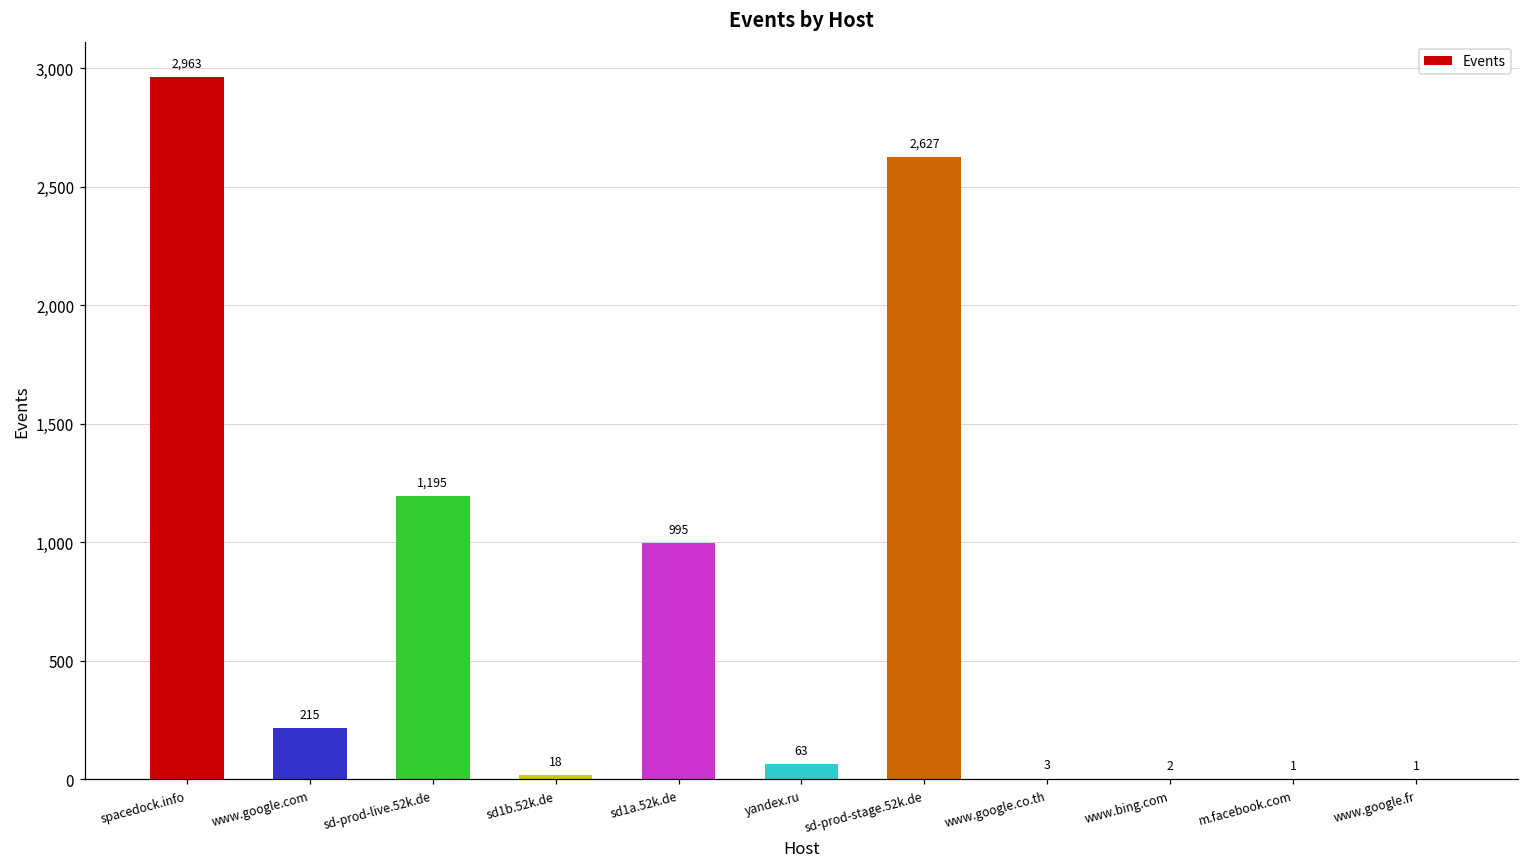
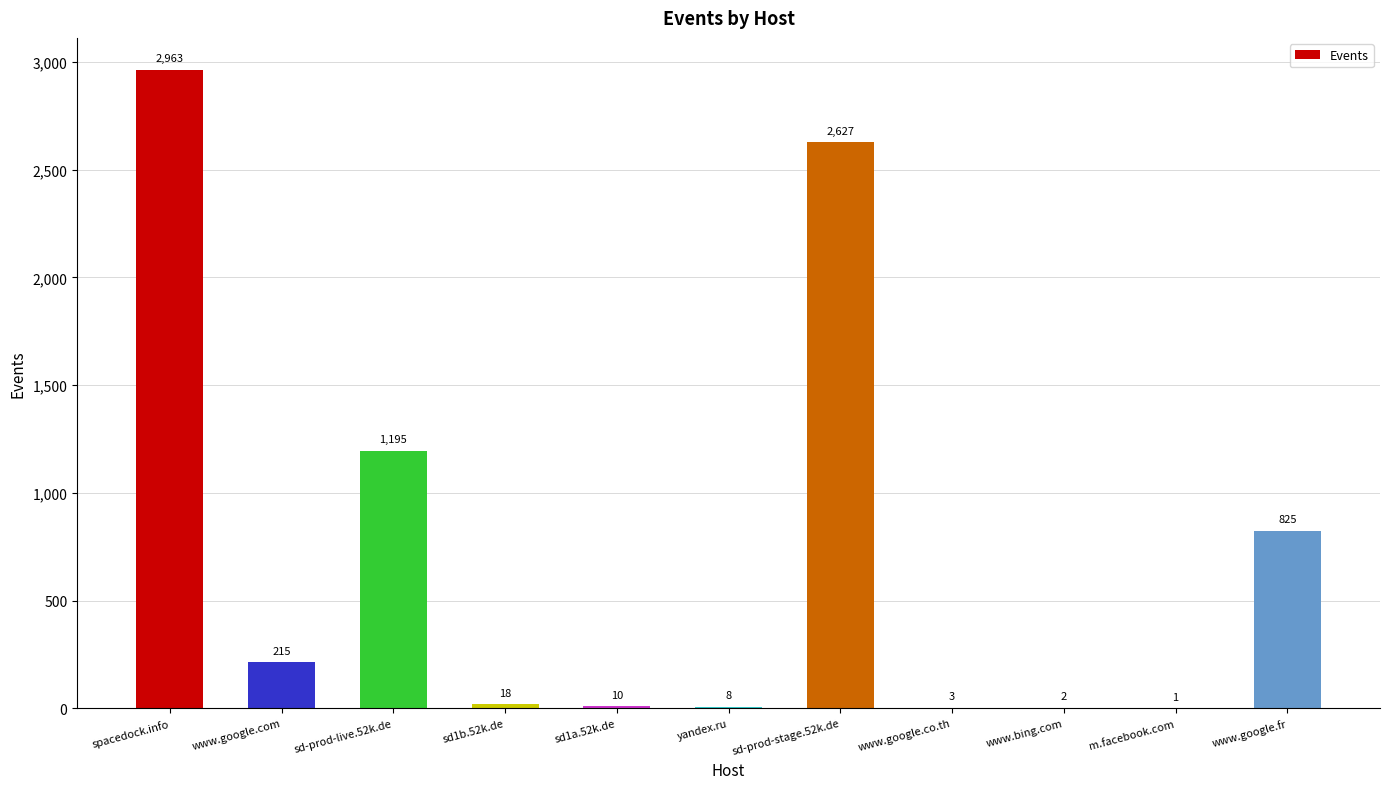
  {
    "spacedock.info": "2,963",
    "www.google.com": "215",
    "sd-prod-live.52k.de": "1,195",
    "sd1b.52k.de": "18",
-   "sd1a.52k.de": "995",
-   "yandex.ru": "63",
+   "sd1a.52k.de": "10",
+   "yandex.ru": "8",
    "sd-prod-stage.52k.de": "2,627",
    "www.google.co.th": "3",
    "www.bing.com": "2",
    "m.facebook.com": "1",
-   "www.google.fr": "1"
+   "www.google.fr": "825"
  }
